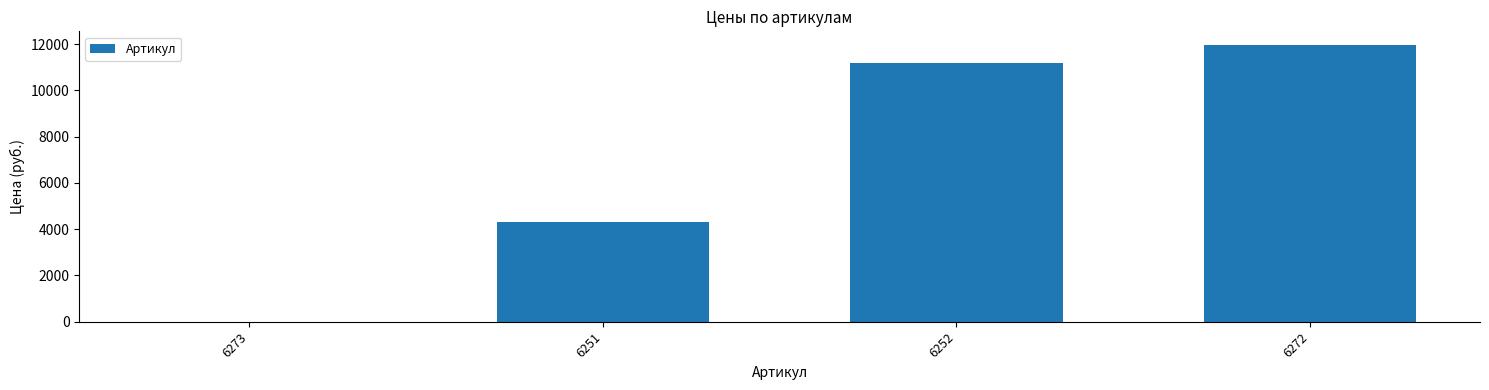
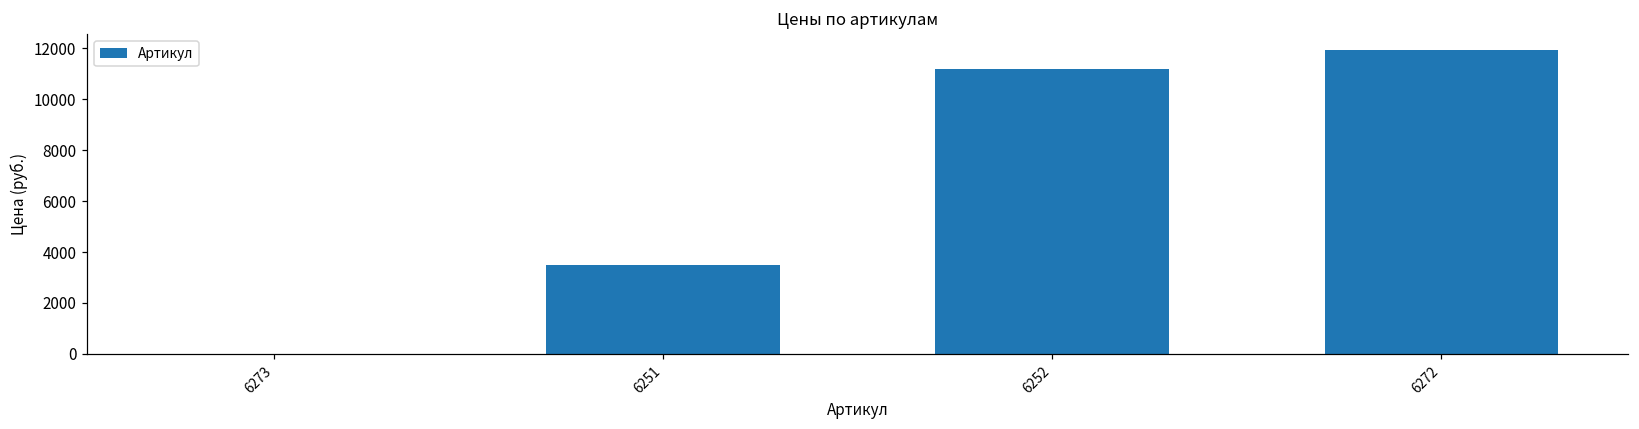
  {
    "6273": 0,
-   "6251": 4300,
+   "6251": 3500,
    "6252": 11200,
    "6272": 12000
  }
